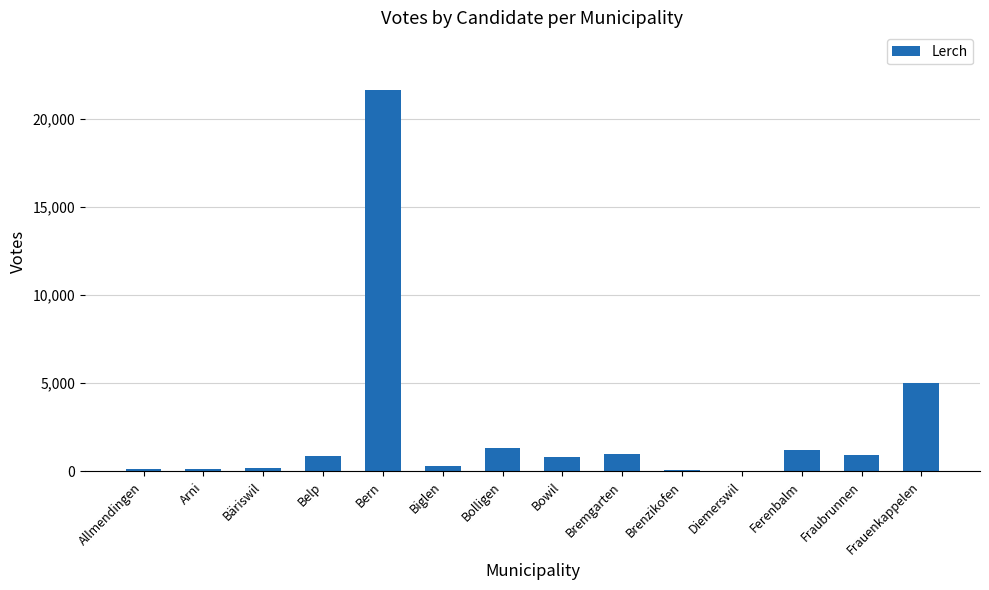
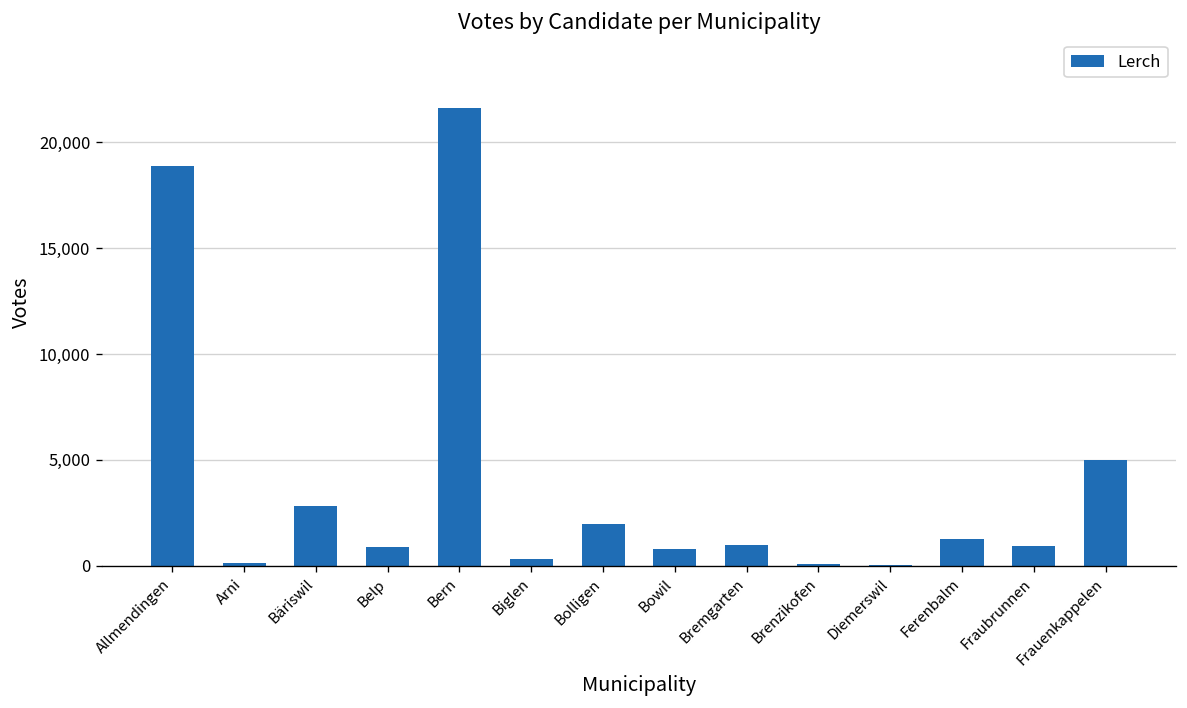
  {
-   "Allmendingen": "100",
-   "Bäriswil": "200",
+   "Allmendingen": "18,900",
+   "Bäriswil": "2,800",
    "Belp": "900",
    "Bern": "21,600",
    "Biglen": "300",
-   "Bolligen": "1,300",
+   "Bolligen": "2,000",
    "Bowil": "800",
    "Bremgarten": "1,000",
    "Ferenbalm": "1,200",
    "Fraubrunnen": "900",
    "Frauenkappelen": "5,000"
  }
